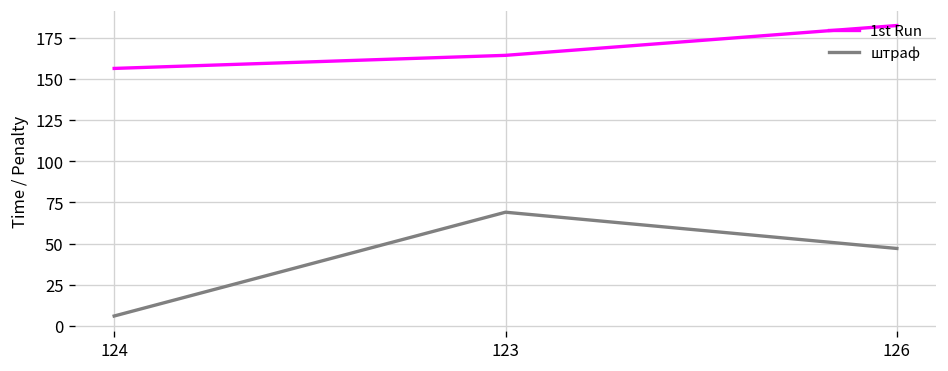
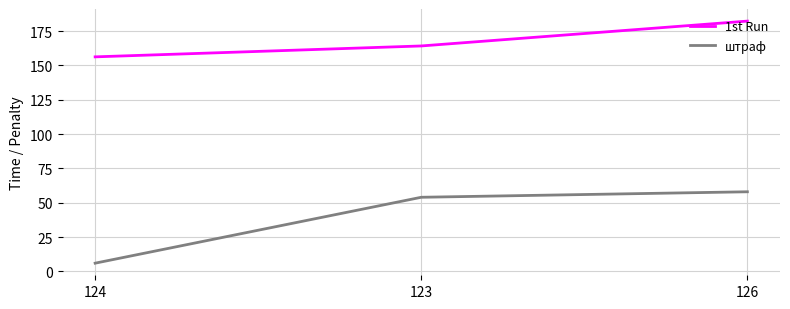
  {
    "1st Run": {
      "124": 156,
      "123": 164,
      "126": 182
    },
    "штраф": {
      "124": 6,
-     "123": 69,
-     "126": 47
+     "123": 54,
+     "126": 58
    }
  }
